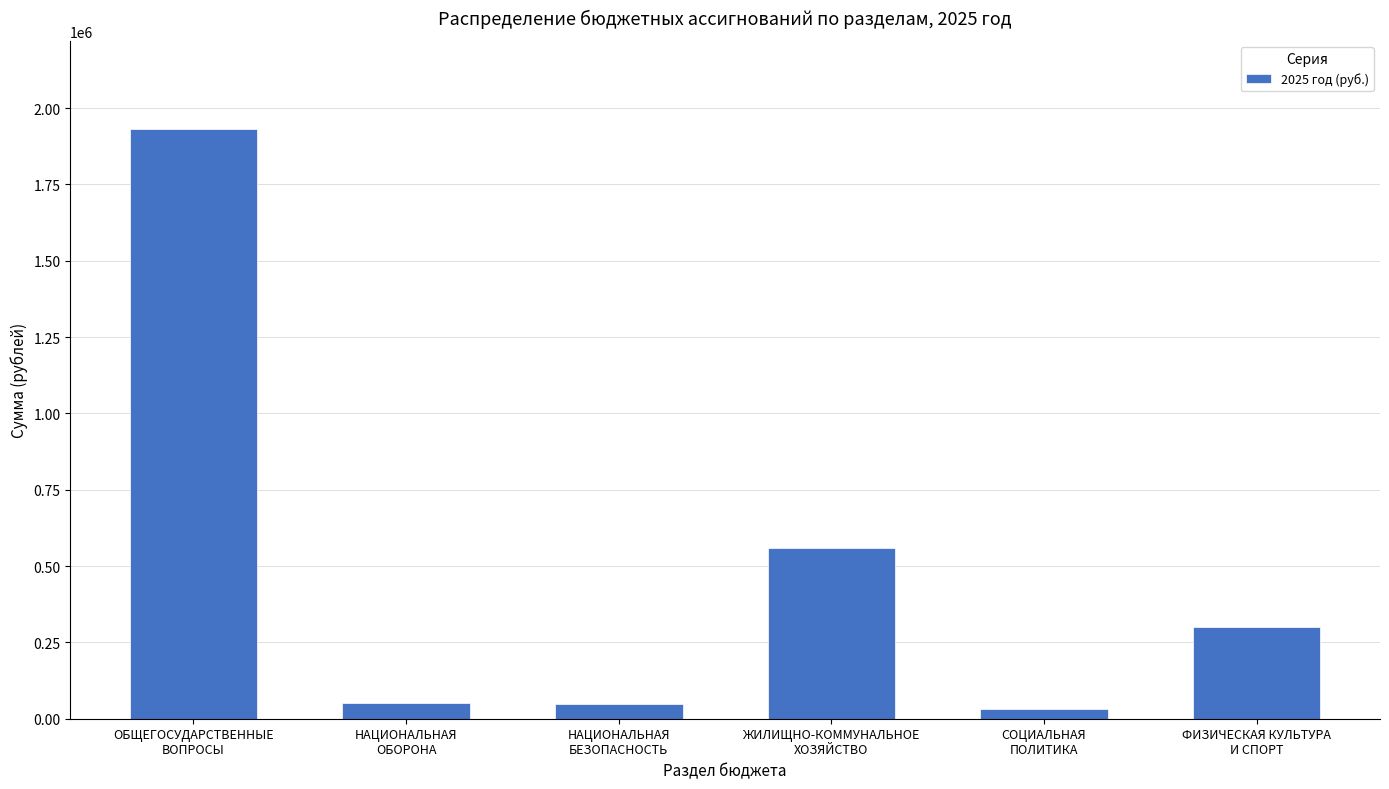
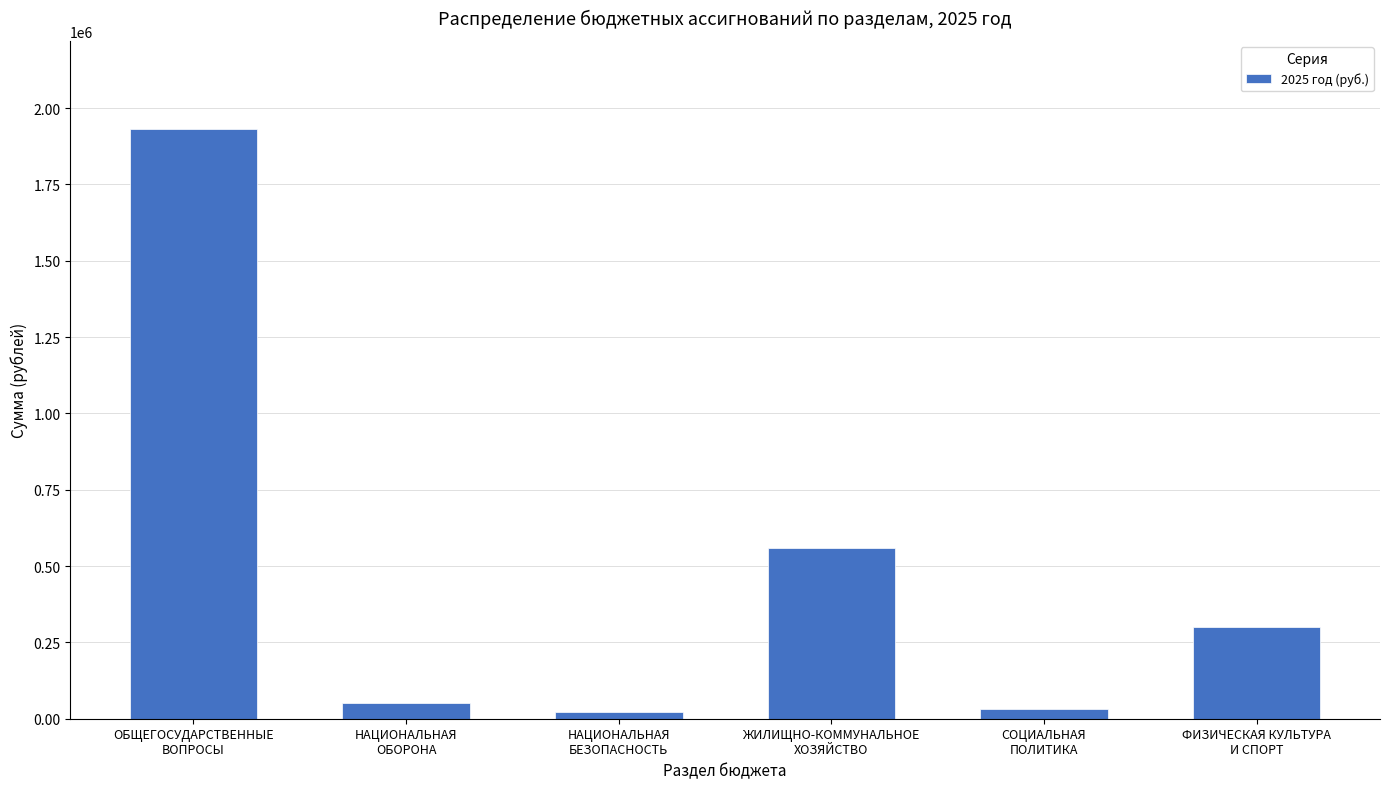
  {
    "ОБЩЕГОСУДАРСТВЕННЫЕ ВОПРОСЫ": 1930000,
    "НАЦИОНАЛЬНАЯ ОБОРОНА": 50000,
-   "НАЦИОНАЛЬНАЯ БЕЗОПАСНОСТЬ": 50000,
+   "НАЦИОНАЛЬНАЯ БЕЗОПАСНОСТЬ": 20000,
    "ЖИЛИЩНО-КОММУНАЛЬНОЕ ХОЗЯЙСТВО": 560000,
    "СОЦИАЛЬНАЯ ПОЛИТИКА": 30000,
    "ФИЗИЧЕСКАЯ КУЛЬТУРА И СПОРТ": 300000
  }
